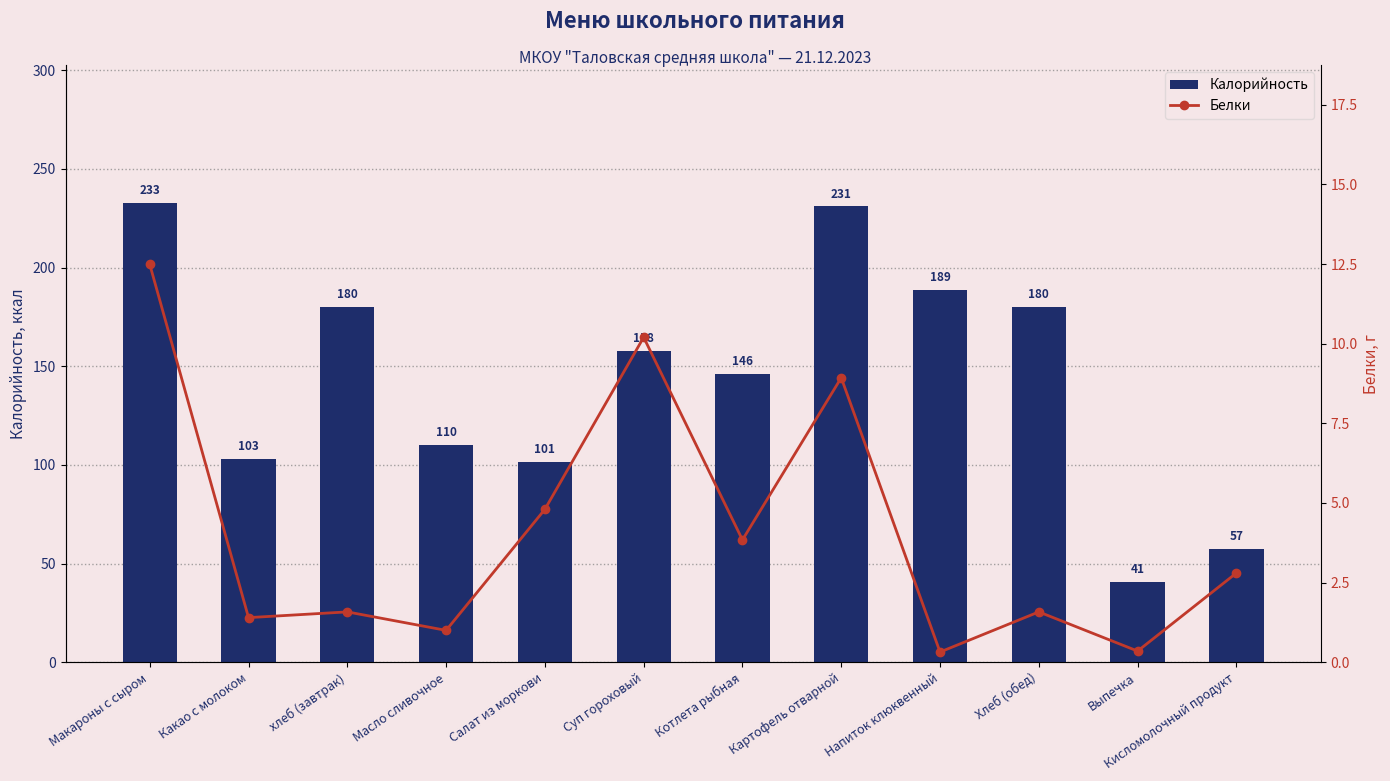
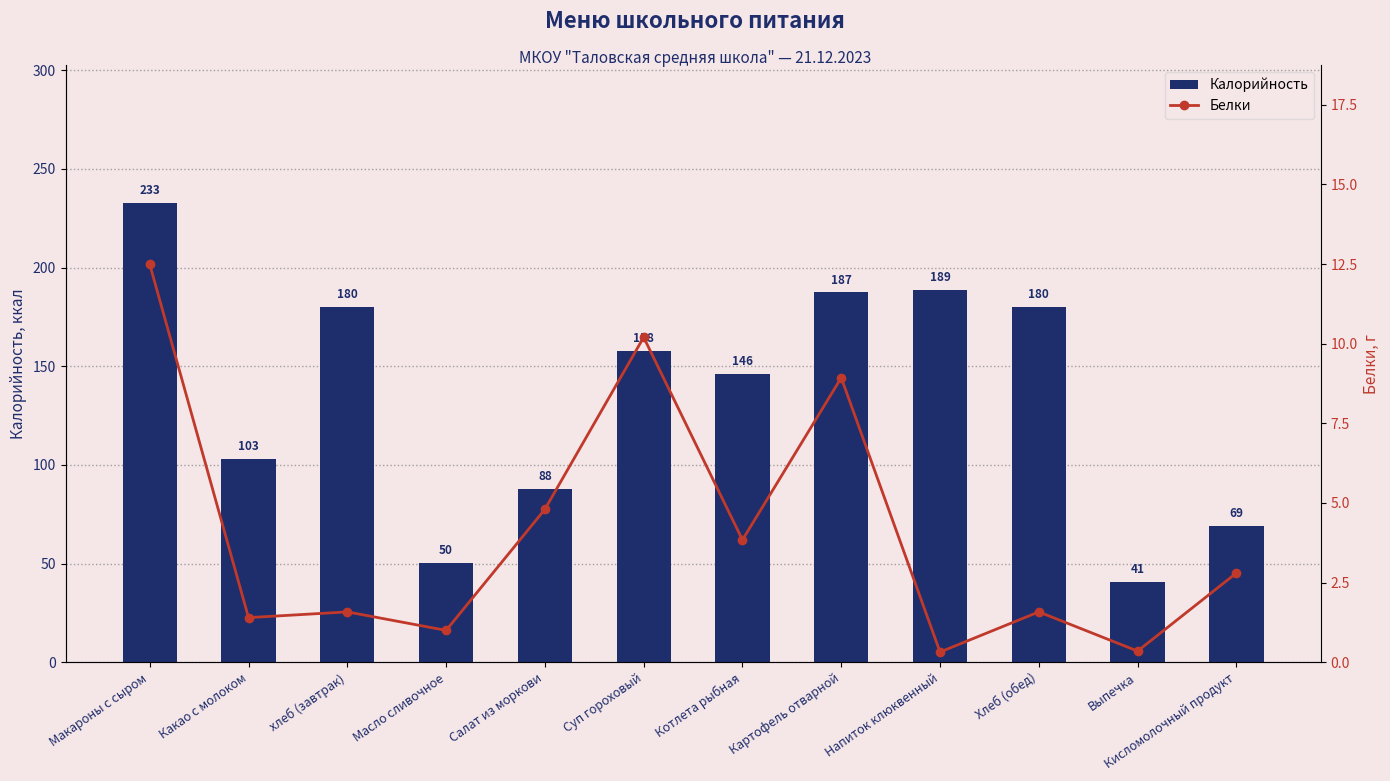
  {
    "Калорийность": {
      "Макароны с сыром": 233,
      "Какао с молоком": 103,
      "хлеб (завтрак)": 180,
-     "Масло сливочное": 110,
-     "Салат из моркови": 101,
+     "Масло сливочное": 50,
+     "Салат из моркови": 88,
      "Котлета рыбная": 146,
-     "Картофель отварной": 231,
+     "Картофель отварной": 187,
      "Напиток клюквенный": 189,
      "Хлеб (обед)": 180,
      "Выпечка": 41,
-     "Кисломолочный продукт": 57
+     "Кисломолочный продукт": 69
    }
  }
